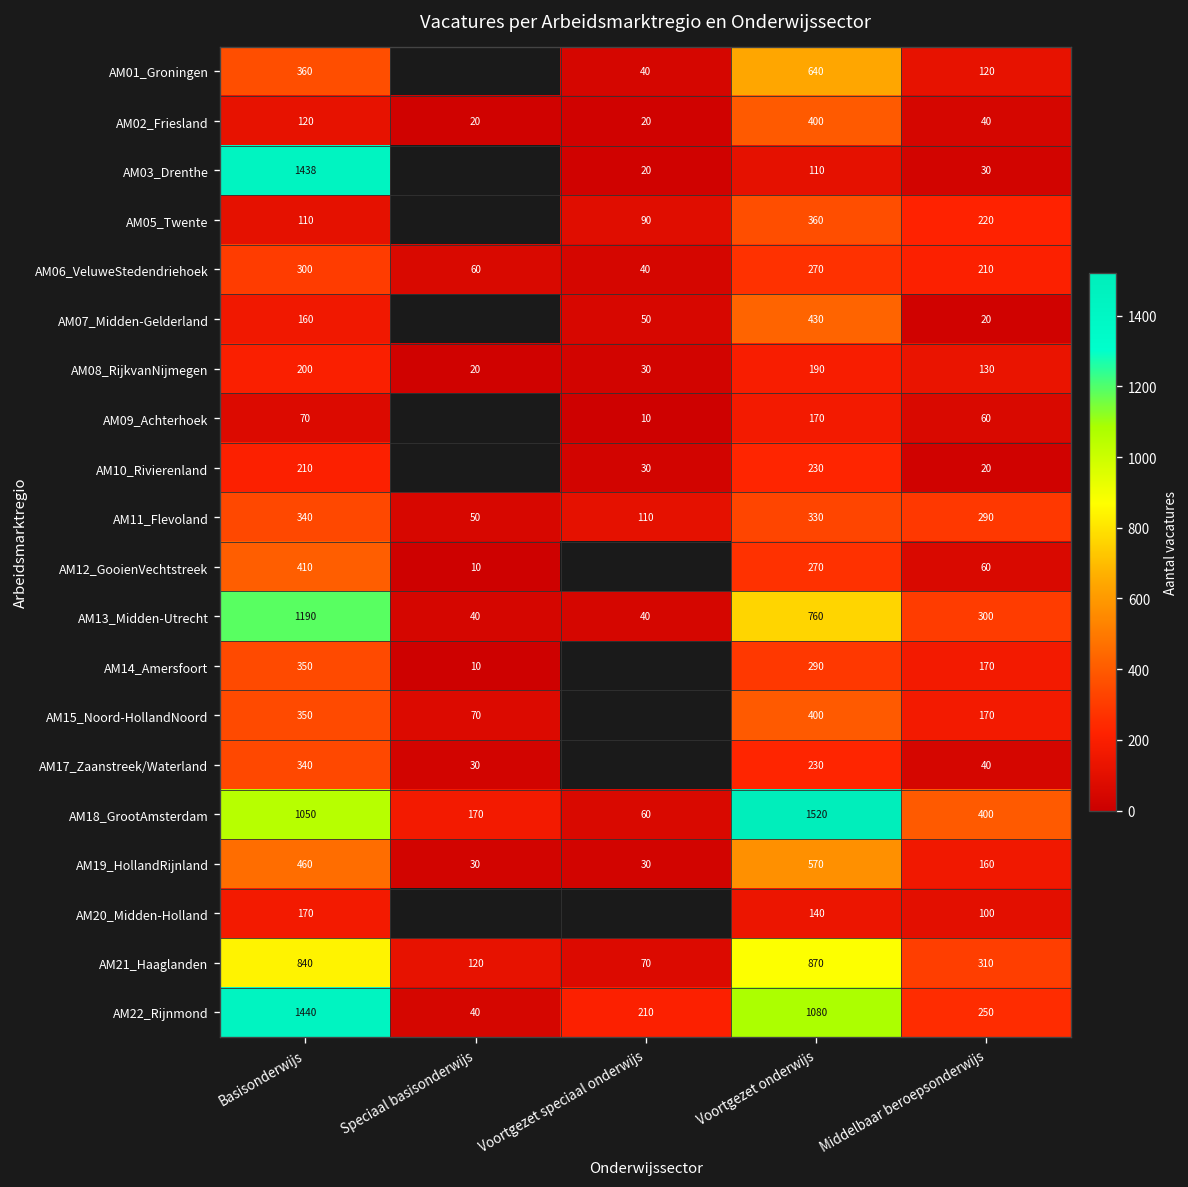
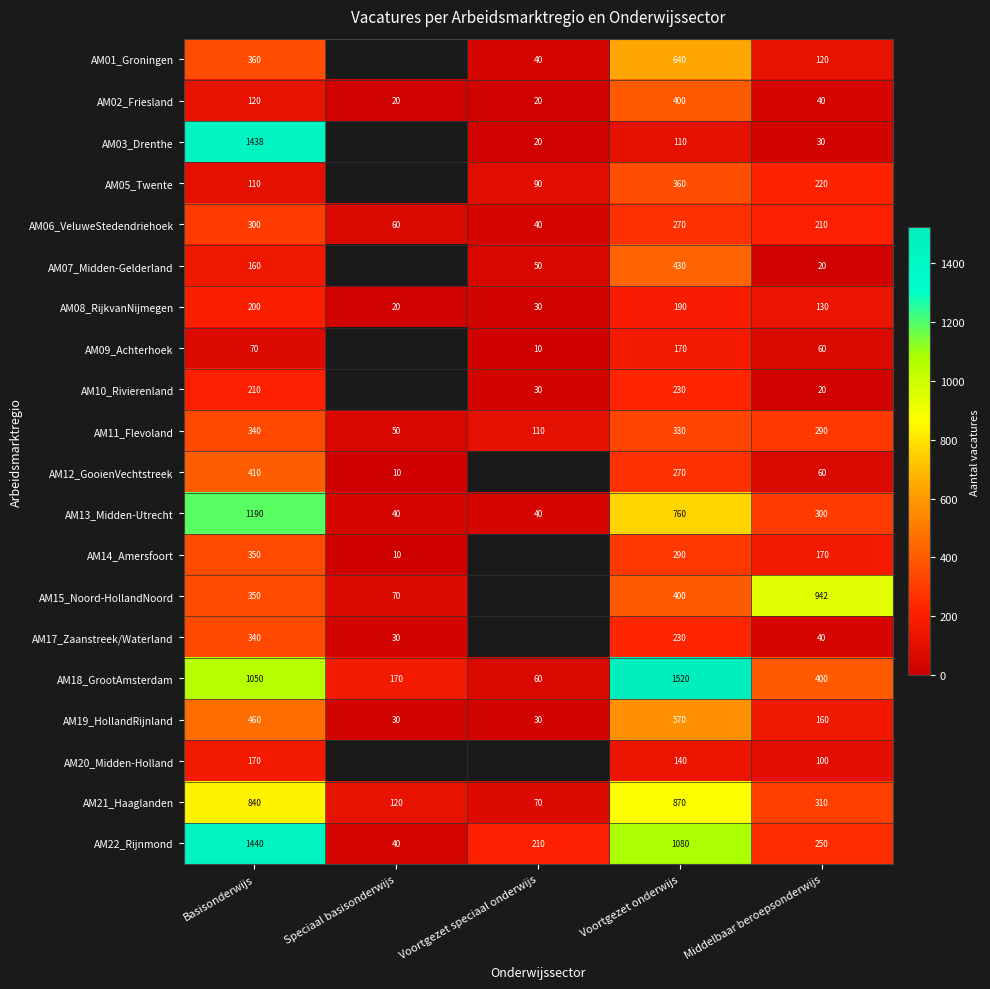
  {
    "AM01_Groningen": {
      "Basisonderwijs": 360,
      "Voortgezet speciaal onderwijs": 40,
      "Voortgezet onderwijs": 640,
      "Middelbaar beroepsonderwijs": 120
    },
    "AM02_Friesland": {
      "Basisonderwijs": 120,
      "Speciaal basisonderwijs": 20,
      "Voortgezet speciaal onderwijs": 20,
      "Voortgezet onderwijs": 400,
      "Middelbaar beroepsonderwijs": 40
    },
    "AM03_Drenthe": {
      "Basisonderwijs": 1438,
      "Voortgezet speciaal onderwijs": 20,
      "Voortgezet onderwijs": 110,
      "Middelbaar beroepsonderwijs": 30
    },
    "AM05_Twente": {
      "Basisonderwijs": 110,
      "Voortgezet speciaal onderwijs": 90,
      "Voortgezet onderwijs": 360,
      "Middelbaar beroepsonderwijs": 220
    },
    "AM06_VeluweStedendriehoek": {
      "Basisonderwijs": 300,
      "Speciaal basisonderwijs": 60,
      "Voortgezet speciaal onderwijs": 40,
      "Voortgezet onderwijs": 270,
      "Middelbaar beroepsonderwijs": 210
    },
    "AM07_Midden-Gelderland": {
      "Basisonderwijs": 160,
      "Voortgezet speciaal onderwijs": 50,
      "Voortgezet onderwijs": 430,
      "Middelbaar beroepsonderwijs": 20
    },
    "AM08_RijkvanNijmegen": {
      "Basisonderwijs": 200,
      "Speciaal basisonderwijs": 20,
      "Voortgezet speciaal onderwijs": 30,
      "Voortgezet onderwijs": 190,
      "Middelbaar beroepsonderwijs": 130
    },
    "AM09_Achterhoek": {
      "Basisonderwijs": 70,
      "Voortgezet speciaal onderwijs": 10,
      "Voortgezet onderwijs": 170,
      "Middelbaar beroepsonderwijs": 60
    },
    "AM10_Rivierenland": {
      "Basisonderwijs": 210,
      "Voortgezet speciaal onderwijs": 30,
      "Voortgezet onderwijs": 230,
      "Middelbaar beroepsonderwijs": 20
    },
    "AM11_Flevoland": {
      "Basisonderwijs": 340,
      "Speciaal basisonderwijs": 50,
      "Voortgezet speciaal onderwijs": 110,
      "Voortgezet onderwijs": 330,
      "Middelbaar beroepsonderwijs": 290
    },
    "AM12_GooienVechtstreek": {
      "Basisonderwijs": 410,
      "Speciaal basisonderwijs": 10,
      "Voortgezet onderwijs": 270,
      "Middelbaar beroepsonderwijs": 60
    },
    "AM13_Midden-Utrecht": {
      "Basisonderwijs": 1190,
      "Speciaal basisonderwijs": 40,
      "Voortgezet speciaal onderwijs": 40,
      "Voortgezet onderwijs": 760,
      "Middelbaar beroepsonderwijs": 300
    },
    "AM14_Amersfoort": {
      "Basisonderwijs": 350,
      "Speciaal basisonderwijs": 10,
      "Voortgezet onderwijs": 290,
      "Middelbaar beroepsonderwijs": 170
    },
    "AM15_Noord-HollandNoord": {
      "Basisonderwijs": 350,
      "Speciaal basisonderwijs": 70,
      "Voortgezet onderwijs": 400,
-     "Middelbaar beroepsonderwijs": 170
+     "Middelbaar beroepsonderwijs": 942
    },
    "AM17_Zaanstreek/Waterland": {
      "Basisonderwijs": 340,
      "Speciaal basisonderwijs": 30,
      "Voortgezet onderwijs": 230,
      "Middelbaar beroepsonderwijs": 40
    },
    "AM18_GrootAmsterdam": {
      "Basisonderwijs": 1050,
      "Speciaal basisonderwijs": 170,
      "Voortgezet speciaal onderwijs": 60,
      "Voortgezet onderwijs": 1520,
      "Middelbaar beroepsonderwijs": 400
    },
    "AM19_HollandRijnland": {
      "Basisonderwijs": 460,
      "Speciaal basisonderwijs": 30,
      "Voortgezet speciaal onderwijs": 30,
      "Voortgezet onderwijs": 570,
      "Middelbaar beroepsonderwijs": 160
    },
    "AM20_Midden-Holland": {
      "Basisonderwijs": 170,
      "Voortgezet onderwijs": 140,
      "Middelbaar beroepsonderwijs": 100
    },
    "AM21_Haaglanden": {
      "Basisonderwijs": 840,
      "Speciaal basisonderwijs": 120,
      "Voortgezet speciaal onderwijs": 70,
      "Voortgezet onderwijs": 870,
      "Middelbaar beroepsonderwijs": 310
    },
    "AM22_Rijnmond": {
      "Basisonderwijs": 1440,
      "Speciaal basisonderwijs": 40,
      "Voortgezet speciaal onderwijs": 210,
      "Voortgezet onderwijs": 1080,
      "Middelbaar beroepsonderwijs": 250
    }
  }
